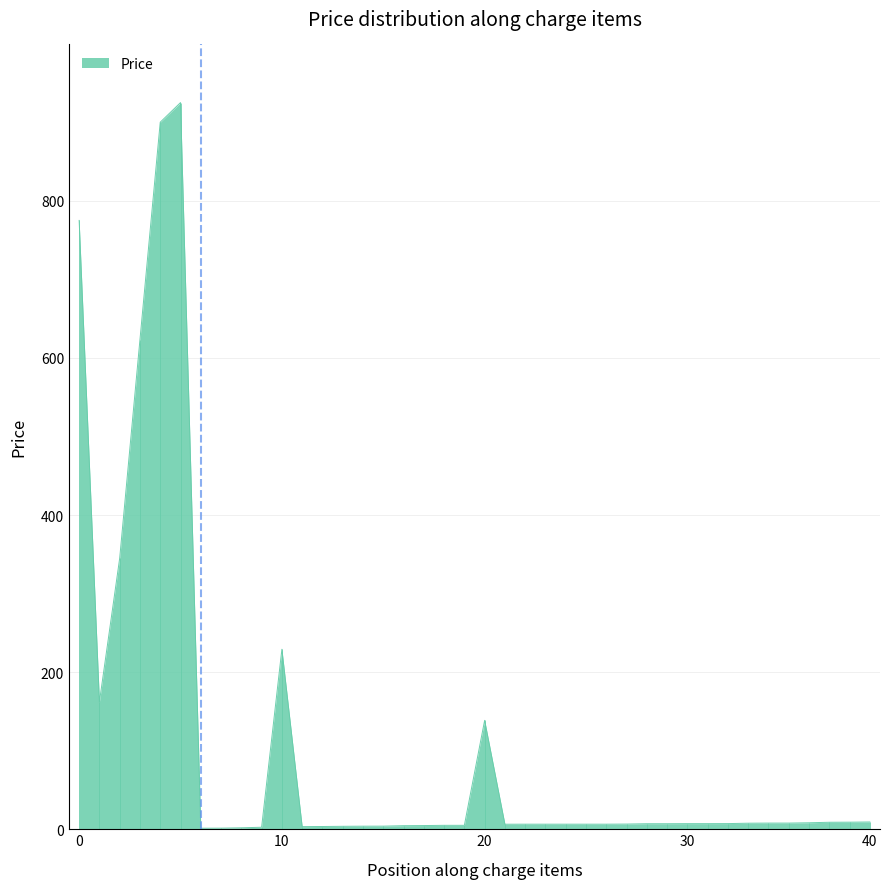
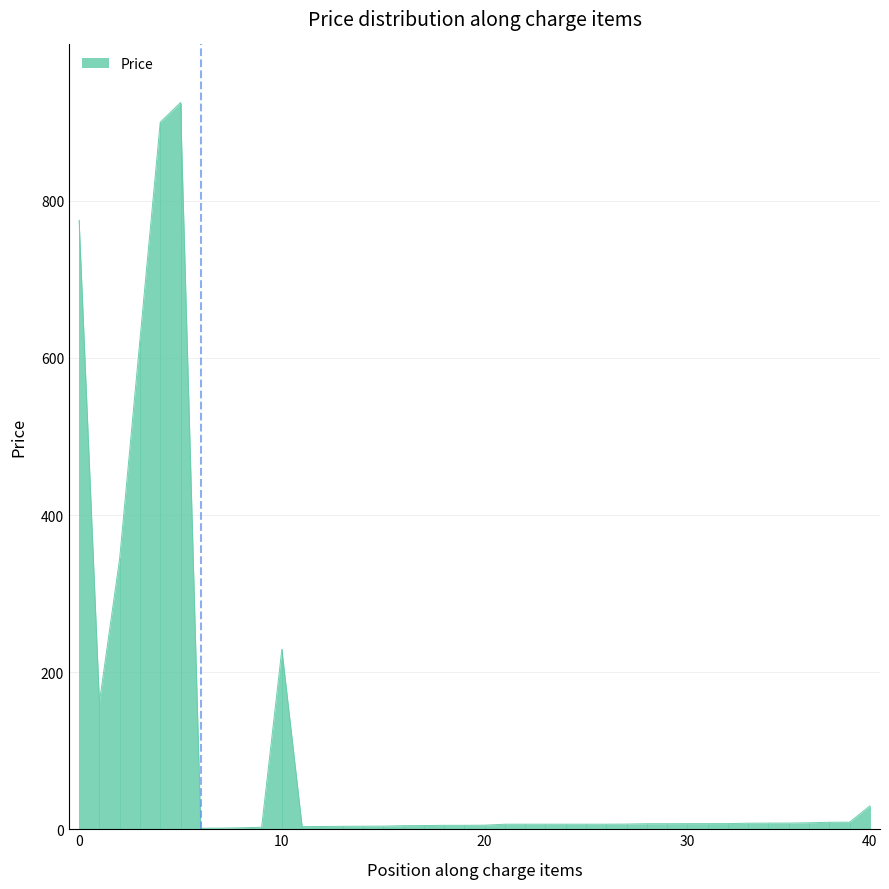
  {
    "0": 780,
    "10": 230,
-   "20": 140,
+   "20": 10,
    "30": 10,
-   "40": 10
+   "40": 30
  }
